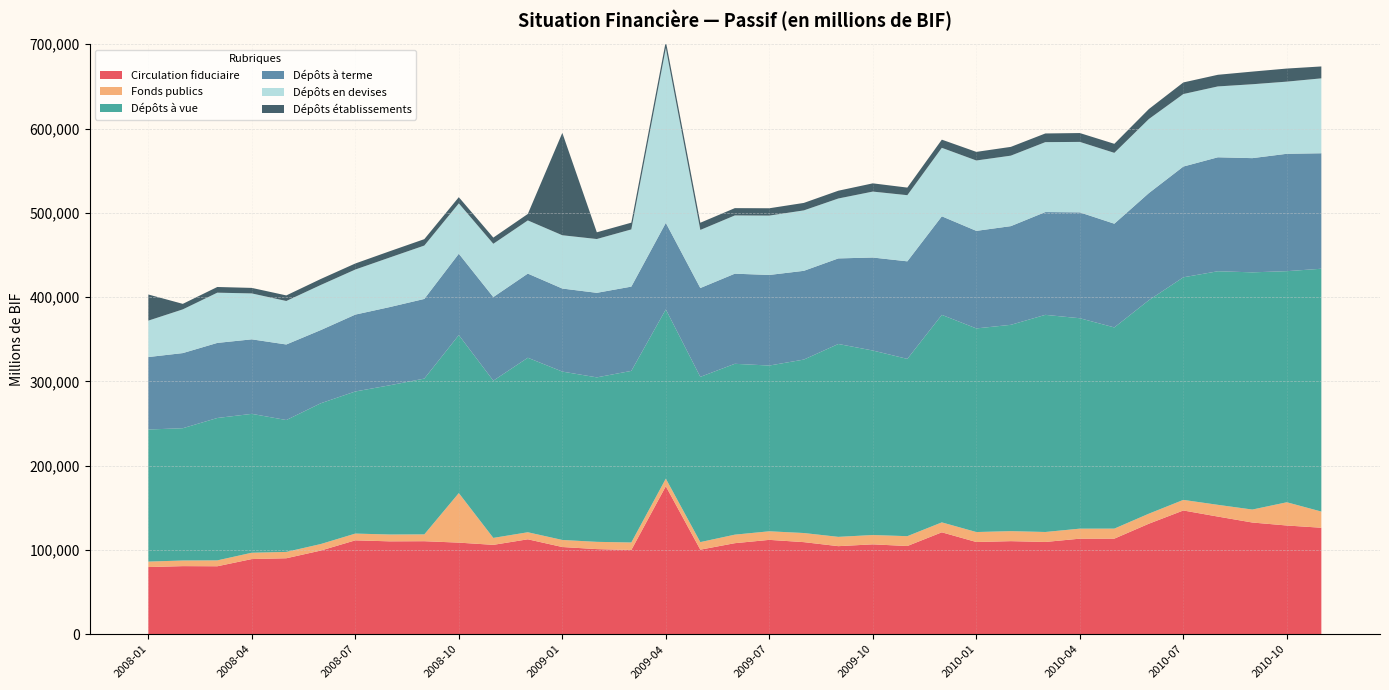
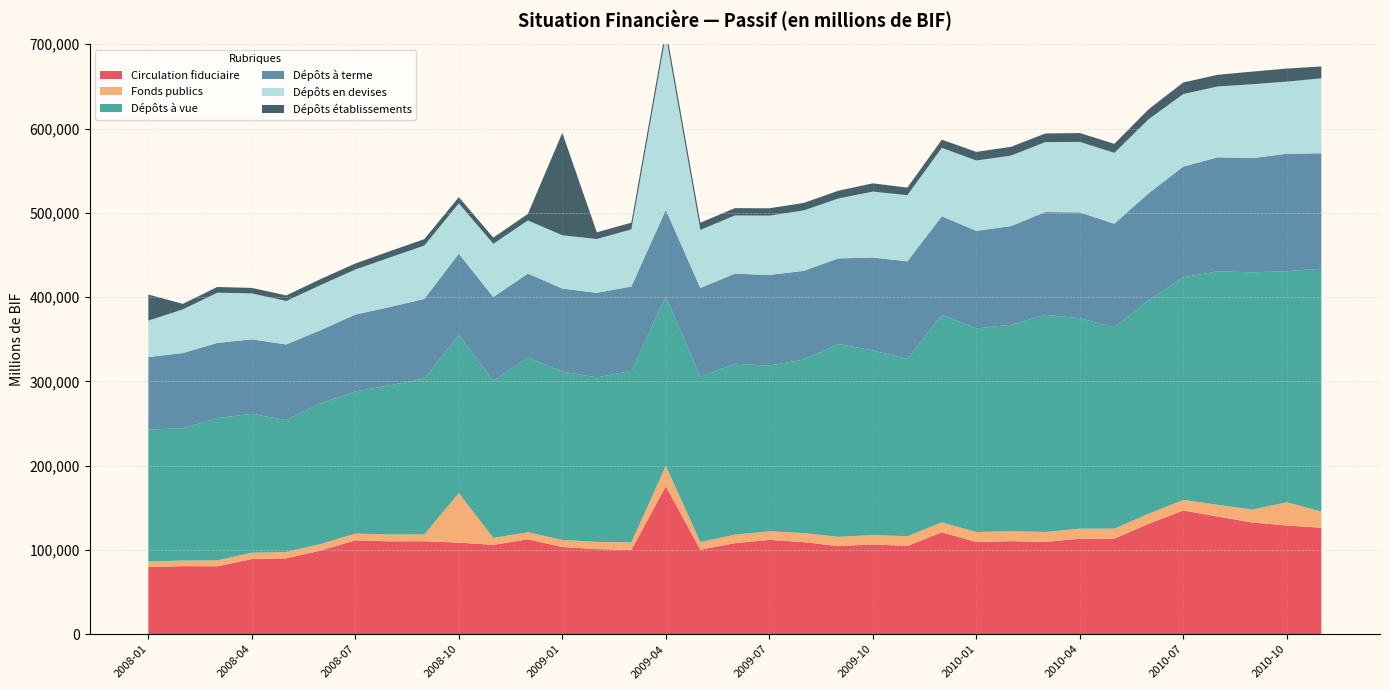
  {
    "Circulation fiduciaire": {
      "2008-01": "80,000",
      "2008-04": "90,000",
      "2008-07": "110,000",
      "2008-10": "110,000",
      "2009-01": "100,000",
      "2009-04": "180,000",
      "2009-07": "110,000",
      "2009-10": "110,000",
      "2010-01": "110,000",
      "2010-04": "110,000",
      "2010-07": "150,000",
      "2010-10": "130,000"
    },
    "Fonds publics": {
      "2008-01": "10,000",
      "2008-04": "10,000",
      "2008-07": "10,000",
      "2008-10": "60,000",
      "2009-01": "10,000",
-     "2009-04": "10,000",
+     "2009-04": "20,000",
      "2009-07": "10,000",
      "2009-10": "10,000",
      "2010-01": "10,000",
      "2010-04": "10,000",
      "2010-07": "10,000",
      "2010-10": "30,000"
    },
    "Dépôts en devises": {
      "2008-01": "40,000",
      "2008-04": "50,000",
      "2008-07": "50,000",
      "2008-10": "60,000",
      "2009-01": "60,000",
      "2009-07": "70,000",
      "2009-10": "80,000",
      "2010-01": "80,000",
      "2010-04": "80,000",
      "2010-07": "90,000",
      "2010-10": "90,000"
    },
    "Dépôts établissements": {
      "2008-01": "30,000",
      "2008-04": "10,000",
      "2008-07": "10,000",
      "2008-10": "10,000",
      "2009-01": "120,000",
      "2009-07": "10,000",
      "2009-10": "10,000",
      "2010-01": "10,000",
      "2010-04": "10,000",
      "2010-07": "10,000",
      "2010-10": "20,000"
    }
  }
